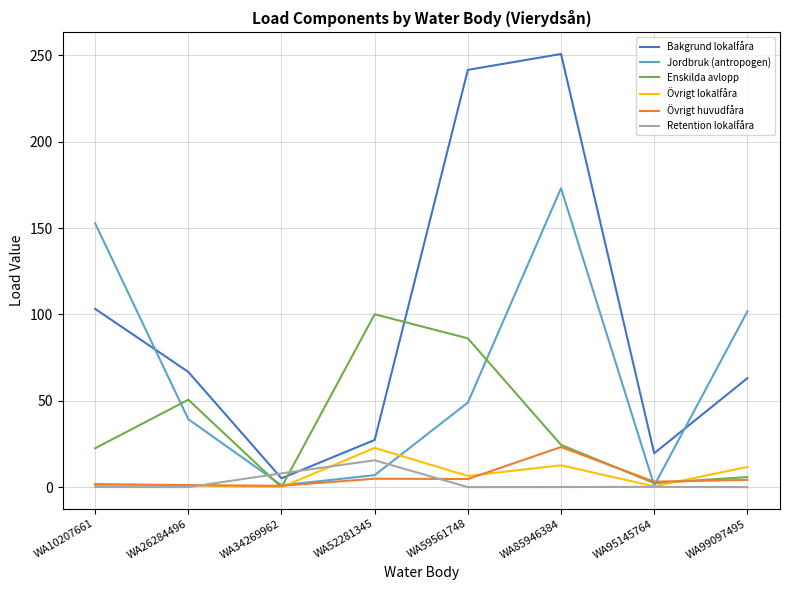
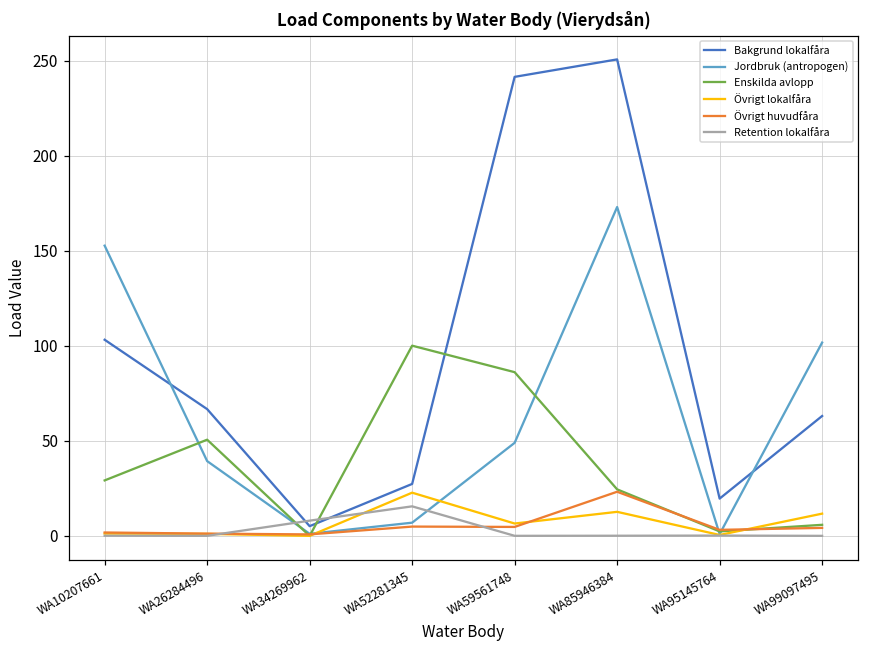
  {
    "Enskilda avlopp": {
-     "WA10207661": 23,
+     "WA10207661": 29,
      "WA26284496": 51,
      "WA52281345": 100,
      "WA59561748": 86,
      "WA99097495": 6
    },
    "Övrigt lokalfåra": {
      "WA52281345": 23,
      "WA59561748": 7,
      "WA85946384": 13,
      "WA99097495": 12
    },
    "Övrigt huvudfåra": {
      "WA52281345": 5,
      "WA59561748": 5,
      "WA99097495": 4
    },
    "Retention lokalfåra": {
      "WA34269962": 8,
      "WA52281345": 16,
      "WA59561748": 0,
      "WA85946384": 0,
      "WA99097495": 0
    }
  }
